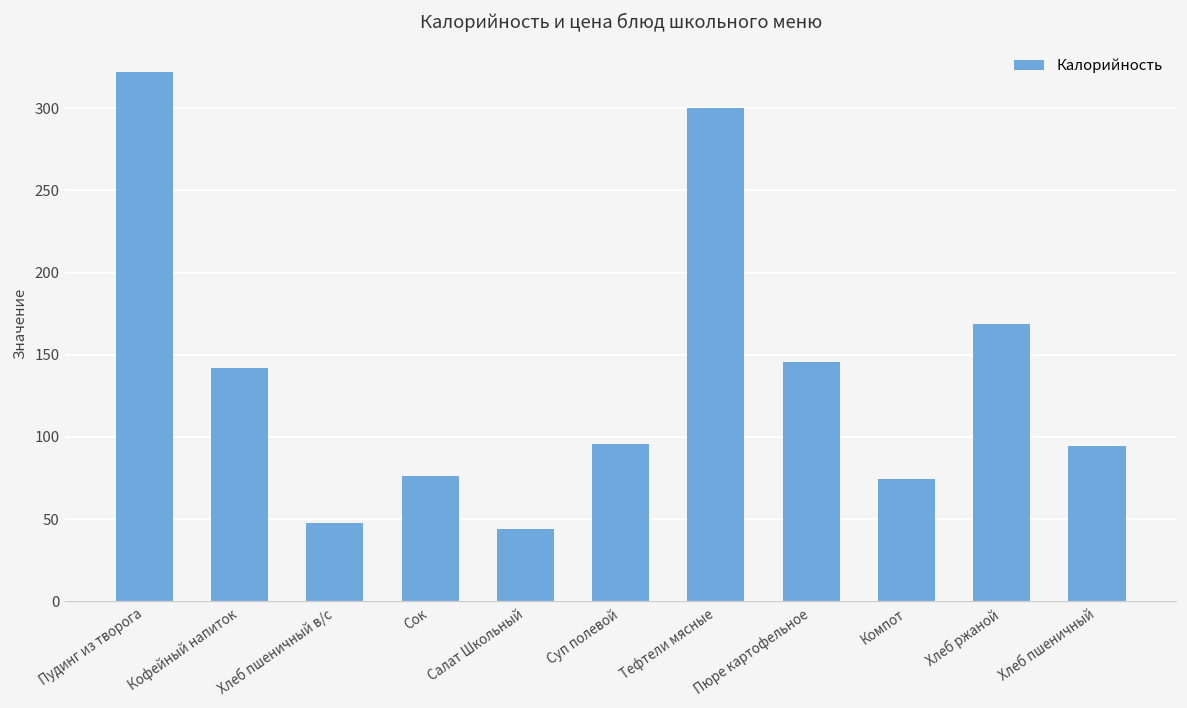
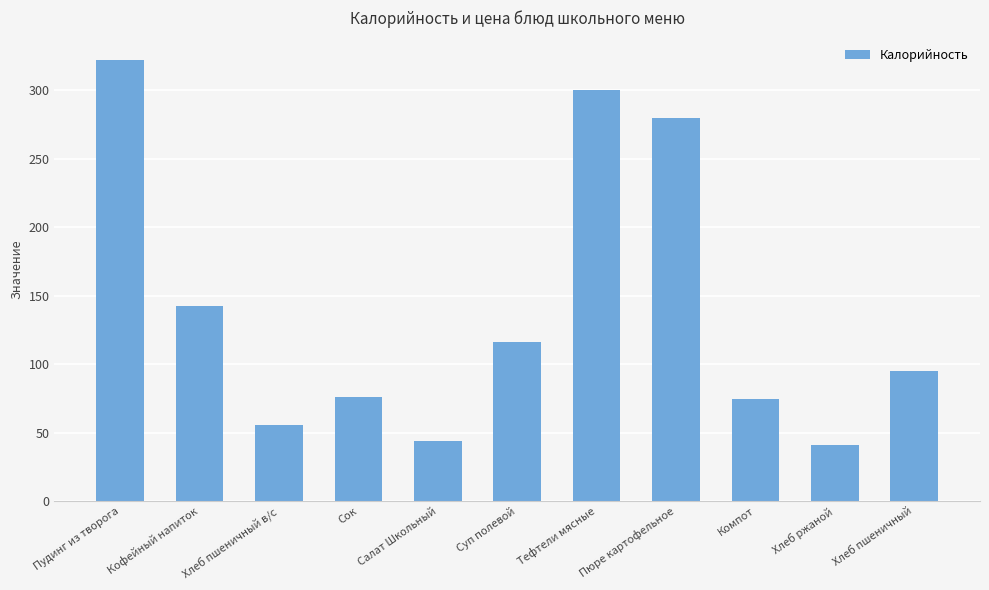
  {
    "Пудинг из творога": 322,
    "Кофейный напиток": 142,
-   "Хлеб пшеничный в/с": 47,
+   "Хлеб пшеничный в/с": 56,
    "Сок": 76,
    "Салат Школьный": 44,
-   "Суп полевой": 96,
+   "Суп полевой": 117,
    "Тефтели мясные": 300,
-   "Пюре картофельное": 146,
+   "Пюре картофельное": 280,
    "Компот": 75,
-   "Хлеб ржаной": 169,
+   "Хлеб ржаной": 41,
    "Хлеб пшеничный": 95
  }
